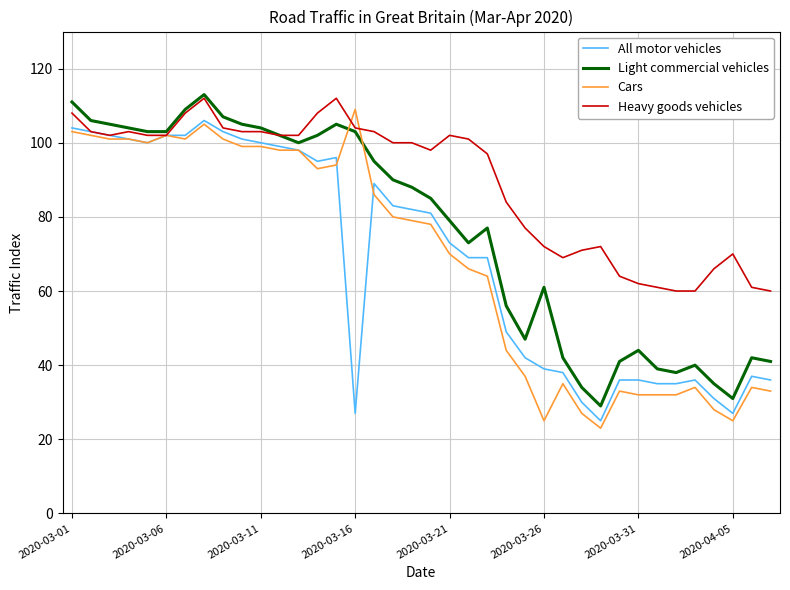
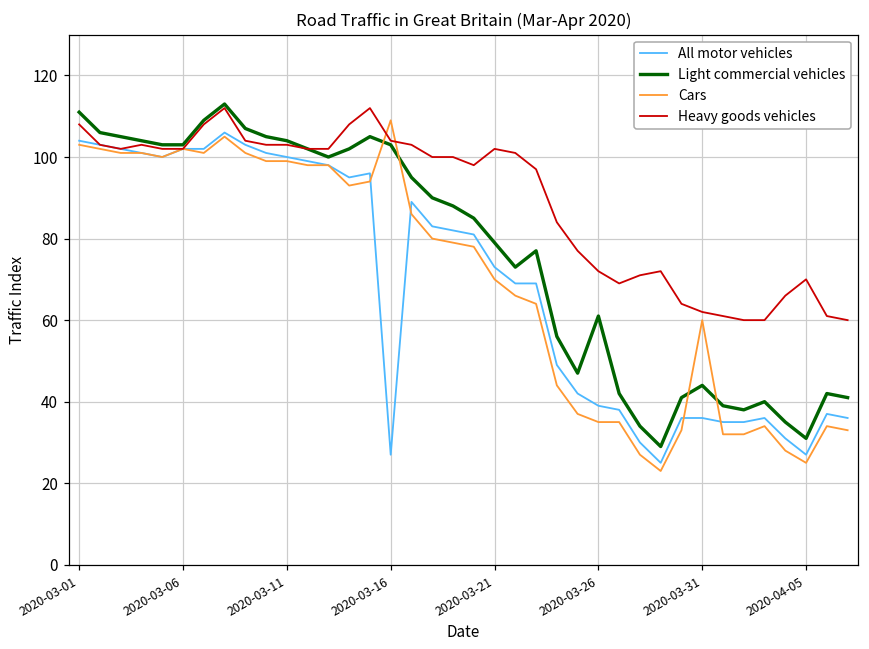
  {
    "All motor vehicles": {
      "2020-03-01": 104,
      "2020-03-11": 100,
      "2020-03-16": 27,
      "2020-03-21": 73,
      "2020-03-26": 39,
      "2020-03-31": 36,
      "2020-04-05": 27
    },
    "Light commercial vehicles": {
      "2020-03-01": 111,
      "2020-03-06": 103,
      "2020-03-11": 104,
      "2020-03-16": 103,
      "2020-03-21": 79,
      "2020-03-26": 61,
      "2020-03-31": 44,
      "2020-04-05": 31
    },
    "Cars": {
      "2020-03-01": 103,
      "2020-03-11": 99,
      "2020-03-16": 109,
      "2020-03-21": 70,
-     "2020-03-26": 25,
-     "2020-03-31": 32,
+     "2020-03-26": 35,
+     "2020-03-31": 60,
      "2020-04-05": 25
    },
    "Heavy goods vehicles": {
      "2020-03-01": 108,
      "2020-03-11": 103,
      "2020-03-16": 104,
      "2020-03-21": 102,
      "2020-03-26": 72,
      "2020-03-31": 62,
      "2020-04-05": 70
    }
  }
